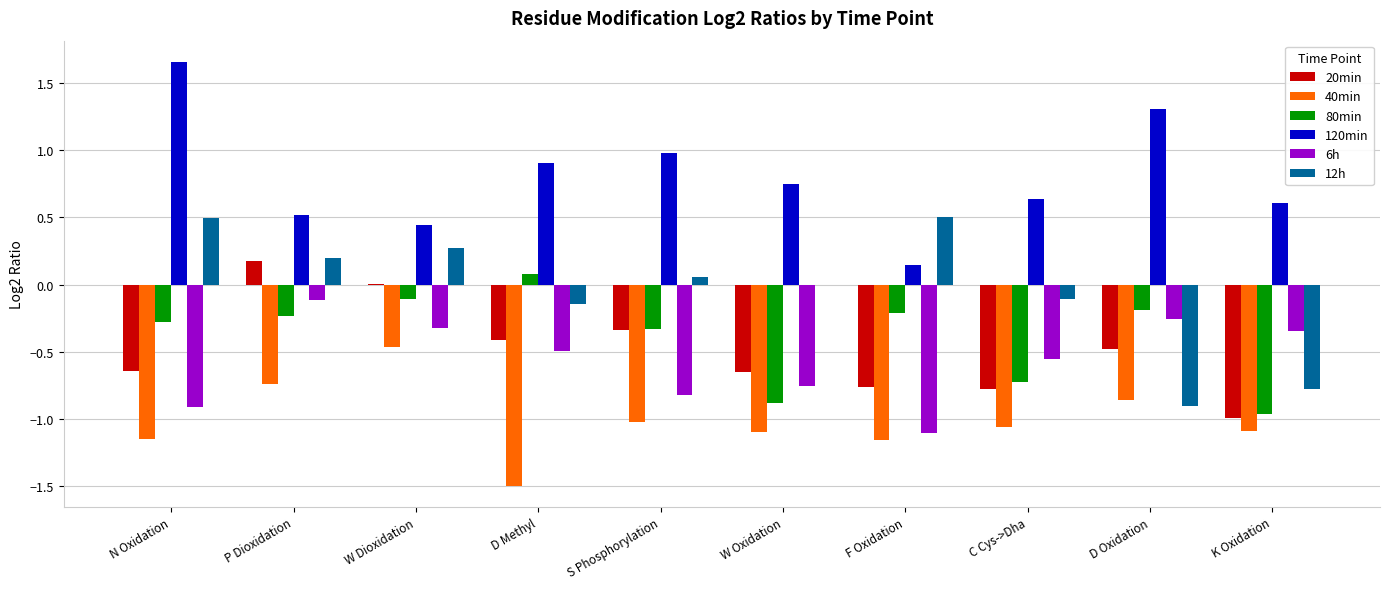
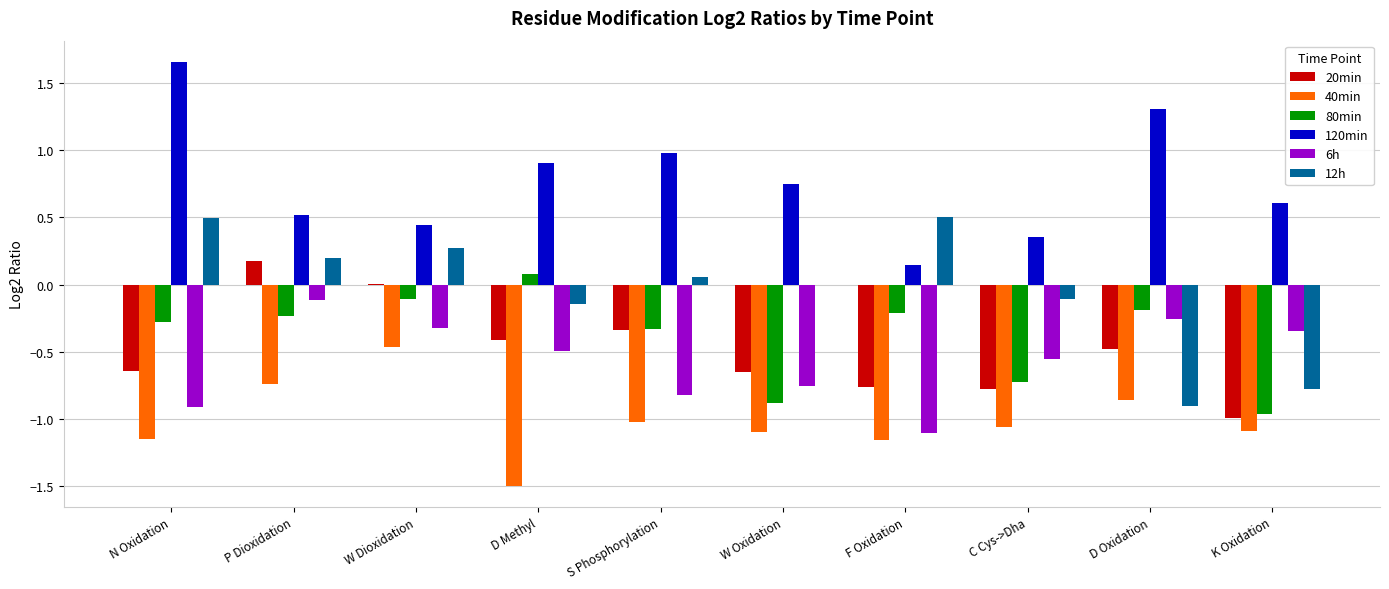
  {
    "20min": {
      "N Oxidation": -0.64,
      "P Dioxidation": 0.18,
      "D Methyl": -0.41,
      "S Phosphorylation": -0.34,
      "W Oxidation": -0.65,
      "F Oxidation": -0.76,
      "C Cys->Dha": -0.78,
      "D Oxidation": -0.48,
      "K Oxidation": -1.00
    },
    "40min": {
      "N Oxidation": -1.15,
      "P Dioxidation": -0.74,
      "W Dioxidation": -0.46,
      "D Methyl": -1.50,
      "S Phosphorylation": -1.02,
      "W Oxidation": -1.10,
      "F Oxidation": -1.15,
      "C Cys->Dha": -1.06,
      "D Oxidation": -0.86,
      "K Oxidation": -1.09
    },
    "80min": {
      "N Oxidation": -0.28,
      "P Dioxidation": -0.24,
      "W Dioxidation": -0.10,
      "D Methyl": 0.08,
      "S Phosphorylation": -0.33,
      "W Oxidation": -0.88,
      "F Oxidation": -0.21,
      "C Cys->Dha": -0.73,
      "D Oxidation": -0.19,
      "K Oxidation": -0.96
    },
    "120min": {
      "N Oxidation": 1.66,
      "P Dioxidation": 0.52,
      "W Dioxidation": 0.44,
      "D Methyl": 0.91,
      "S Phosphorylation": 0.98,
      "W Oxidation": 0.75,
      "F Oxidation": 0.15,
-     "C Cys->Dha": 0.64,
+     "C Cys->Dha": 0.36,
      "D Oxidation": 1.31,
      "K Oxidation": 0.61
    },
    "6h": {
      "N Oxidation": -0.91,
      "P Dioxidation": -0.11,
      "W Dioxidation": -0.32,
      "D Methyl": -0.50,
      "S Phosphorylation": -0.83,
      "W Oxidation": -0.76,
      "F Oxidation": -1.10,
      "C Cys->Dha": -0.56,
      "D Oxidation": -0.25,
      "K Oxidation": -0.35
    },
    "12h": {
      "N Oxidation": 0.50,
      "P Dioxidation": 0.20,
      "W Dioxidation": 0.27,
      "D Methyl": -0.15,
      "S Phosphorylation": 0.06,
      "F Oxidation": 0.51,
      "C Cys->Dha": -0.11,
      "D Oxidation": -0.90,
      "K Oxidation": -0.78
    }
  }
